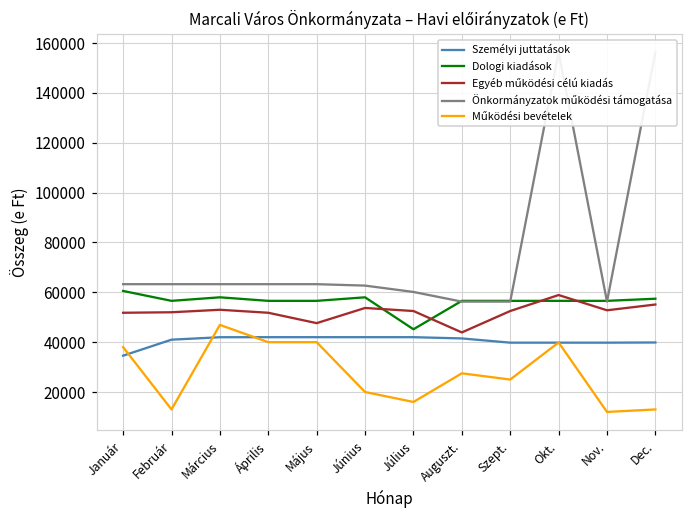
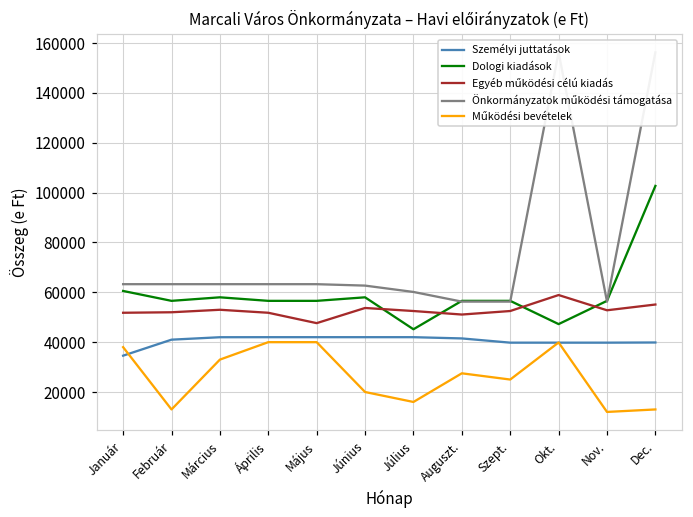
  {
    "Személyi juttatások": {
      "Január": 35000,
      "Február": 41000,
      "Március": 42000,
      "Április": 42000,
      "Május": 42000,
      "Június": 42000,
      "Július": 42000,
      "Auguszt.": 42000,
      "Szept.": 40000,
      "Nov.": 40000,
      "Dec.": 40000
    },
    "Dologi kiadások": {
      "Január": 61000,
      "Február": 57000,
      "Március": 58000,
      "Április": 57000,
      "Május": 57000,
      "Június": 58000,
      "Július": 45000,
-     "Okt.": 57000,
-     "Dec.": 57000
+     "Okt.": 47000,
+     "Dec.": 103000
    },
    "Egyéb működési célú kiadás": {
      "Január": 52000,
      "Február": 52000,
      "Március": 53000,
      "Április": 52000,
      "Május": 48000,
      "Június": 54000,
      "Július": 53000,
-     "Auguszt.": 44000,
+     "Auguszt.": 51000,
      "Szept.": 53000,
      "Okt.": 59000,
      "Nov.": 53000,
      "Dec.": 55000
    },
    "Önkormányzatok működési támogatása": {
      "Január": 63000,
      "Február": 63000,
      "Március": 63000,
      "Április": 63000,
      "Május": 63000,
      "Június": 63000,
      "Július": 60000
    },
    "Működési bevételek": {
      "Január": 38000,
      "Február": 13000,
-     "Március": 47000,
+     "Március": 33000,
      "Április": 40000,
      "Május": 40000,
      "Június": 20000,
      "Július": 16000,
      "Auguszt.": 28000,
      "Szept.": 25000,
      "Nov.": 12000,
      "Dec.": 13000
    }
  }
